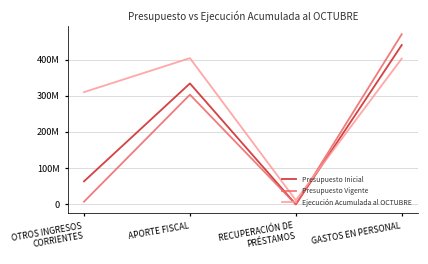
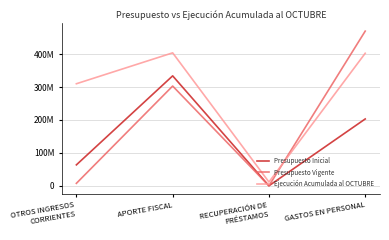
  {
    "Presupuesto Inicial": {
      "OTROS INGRESOS CORRIENTES": 60000000,
      "APORTE FISCAL": 330000000,
-     "GASTOS EN PERSONAL": 440000000
+     "GASTOS EN PERSONAL": 200000000
    },
    "Presupuesto Vigente": {
      "OTROS INGRESOS CORRIENTES": 10000000,
      "APORTE FISCAL": 300000000,
      "GASTOS EN PERSONAL": 470000000
    },
    "Ejecución Acumulada al OCTUBRE": {
      "OTROS INGRESOS CORRIENTES": 310000000,
      "APORTE FISCAL": 400000000,
      "RECUPERACIÓN DE PRÉSTAMOS": 10000000,
      "GASTOS EN PERSONAL": 400000000
    }
  }
